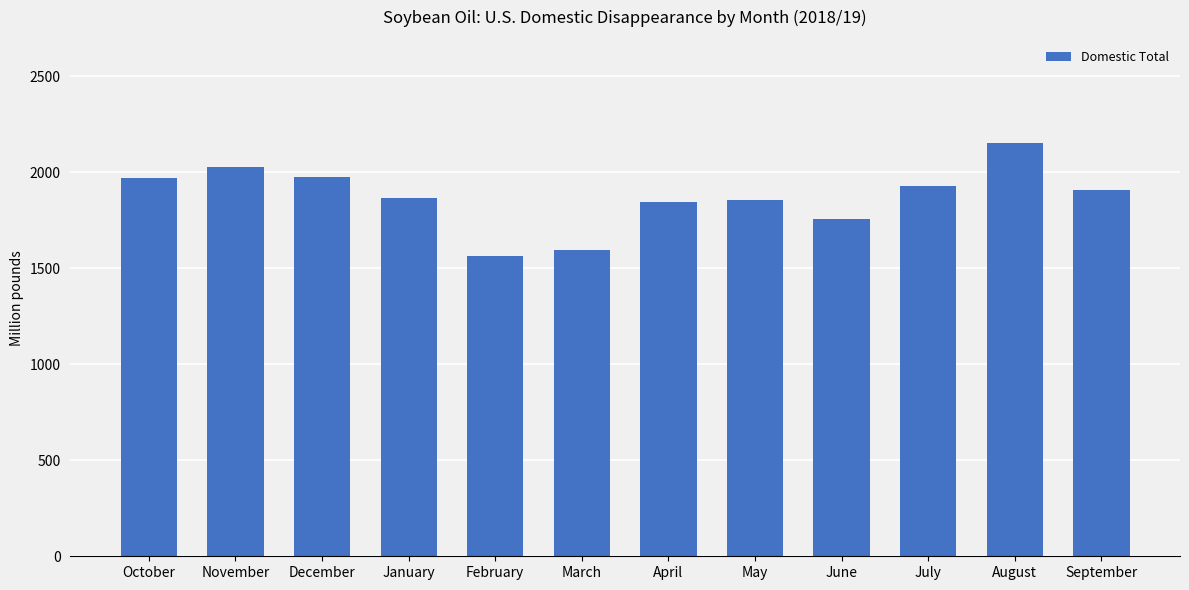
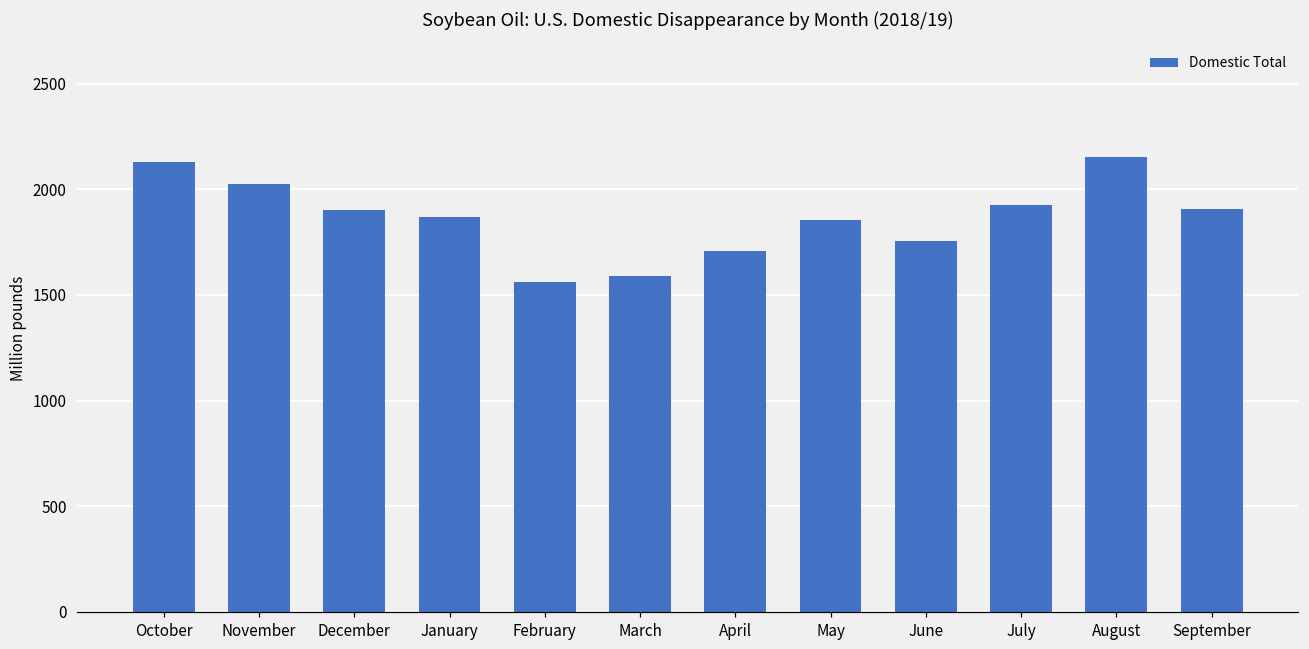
  {
-   "October": 1970,
+   "October": 2130,
    "November": 2030,
-   "December": 1980,
+   "December": 1900,
    "January": 1870,
    "February": 1560,
    "March": 1590,
-   "April": 1850,
+   "April": 1710,
    "May": 1850,
    "June": 1760,
    "July": 1930,
    "August": 2150,
    "September": 1910
  }
